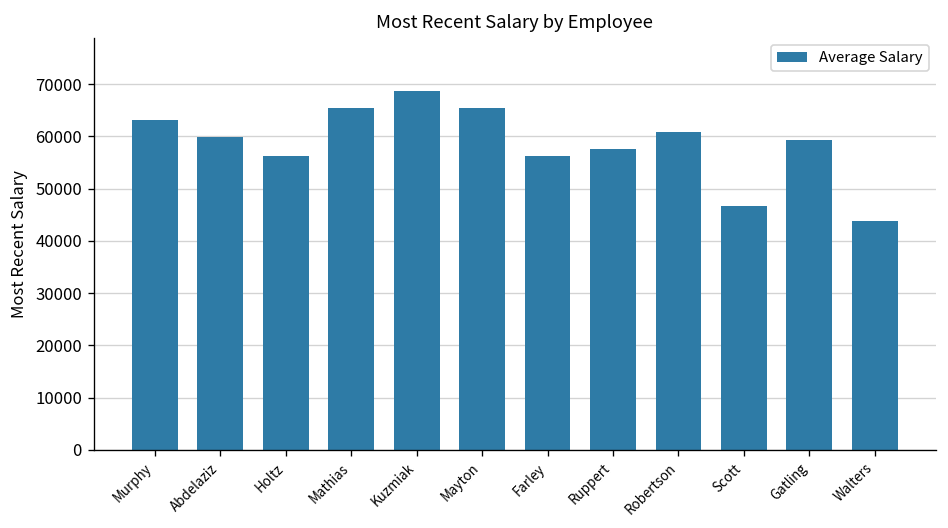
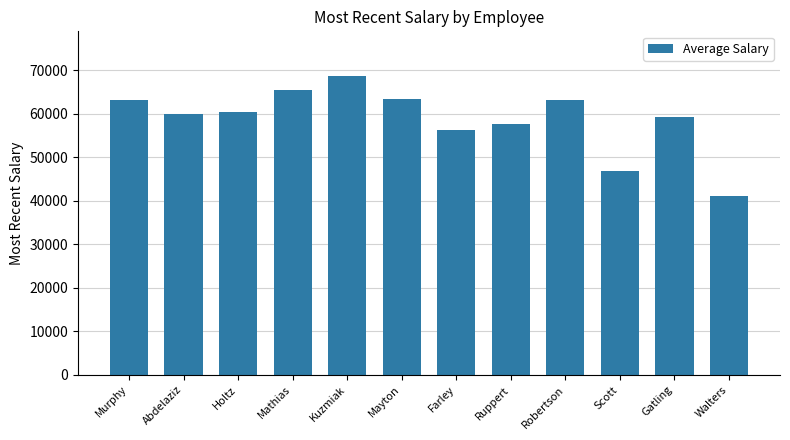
  {
    "Murphy": 63000,
    "Abdelaziz": 60000,
-   "Holtz": 56000,
+   "Holtz": 60000,
    "Mathias": 65000,
    "Kuzmiak": 69000,
-   "Mayton": 66000,
+   "Mayton": 63000,
    "Farley": 56000,
    "Ruppert": 58000,
-   "Robertson": 61000,
+   "Robertson": 63000,
    "Scott": 47000,
    "Gatling": 59000,
-   "Walters": 44000
+   "Walters": 41000
  }
